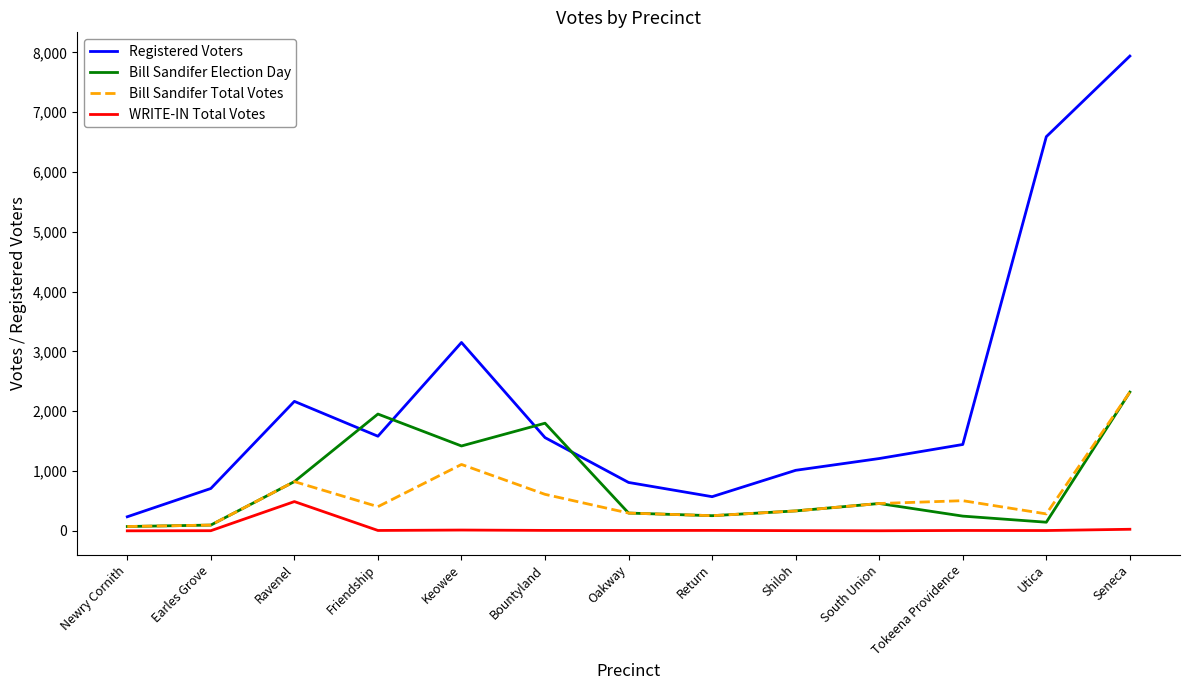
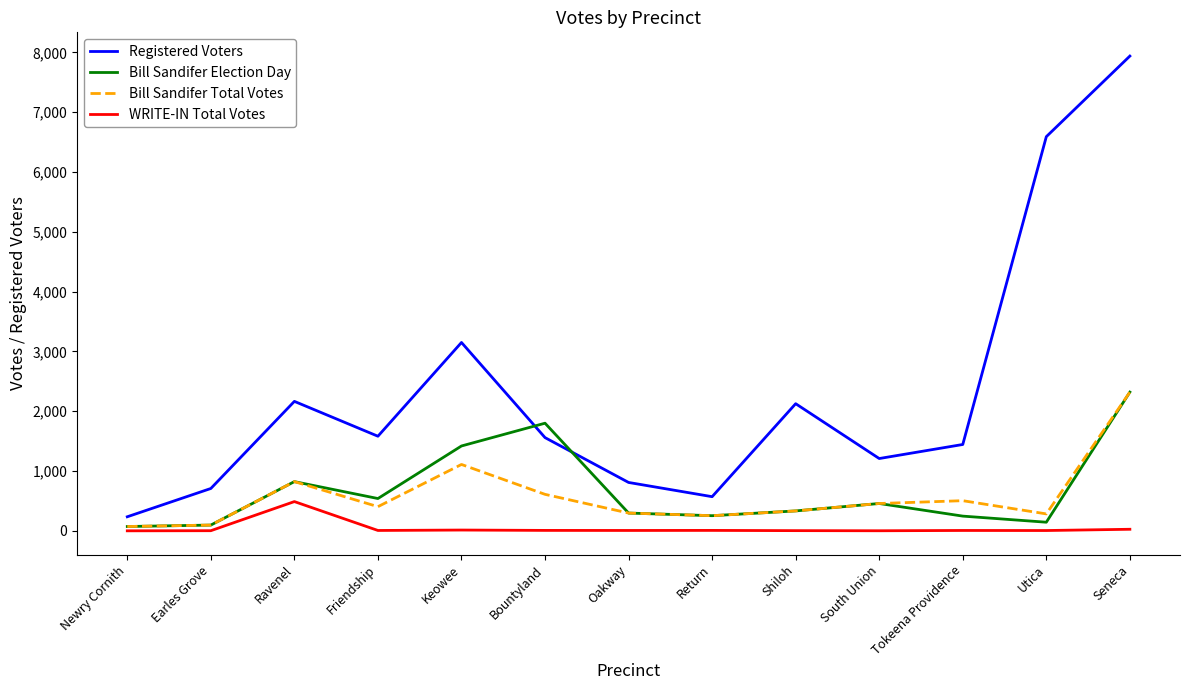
  {
    "Registered Voters": {
      "Newry Cornith": "200",
      "Earles Grove": "700",
      "Ravenel": "2,200",
      "Friendship": "1,600",
      "Keowee": "3,200",
      "Bountyland": "1,600",
      "Oakway": "800",
      "Return": "600",
-     "Shiloh": "1,000",
+     "Shiloh": "2,100",
      "South Union": "1,200",
      "Tokeena Providence": "1,400",
      "Utica": "6,600",
      "Seneca": "7,900"
    },
    "Bill Sandifer Election Day": {
-     "Friendship": "2,000",
+     "Friendship": "500",
      "Keowee": "1,400",
      "Bountyland": "1,800",
      "Tokeena Providence": "200",
      "Utica": "100"
    },
    "Bill Sandifer Total Votes": {
      "Friendship": "400",
      "Keowee": "1,100",
      "Bountyland": "600",
      "Tokeena Providence": "500",
      "Utica": "300"
    },
    "WRITE-IN Total Votes": {
      "Newry Cornith": "0",
      "Earles Grove": "0",
      "Ravenel": "500",
      "Friendship": "0",
      "Keowee": "0",
      "Bountyland": "0",
      "Oakway": "0",
      "Return": "0",
      "Shiloh": "0",
      "South Union": "0",
      "Tokeena Providence": "0",
      "Utica": "0",
      "Seneca": "0"
    }
  }
